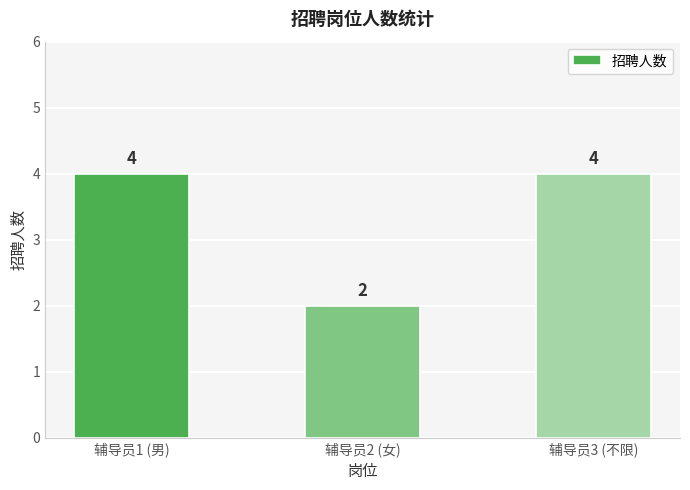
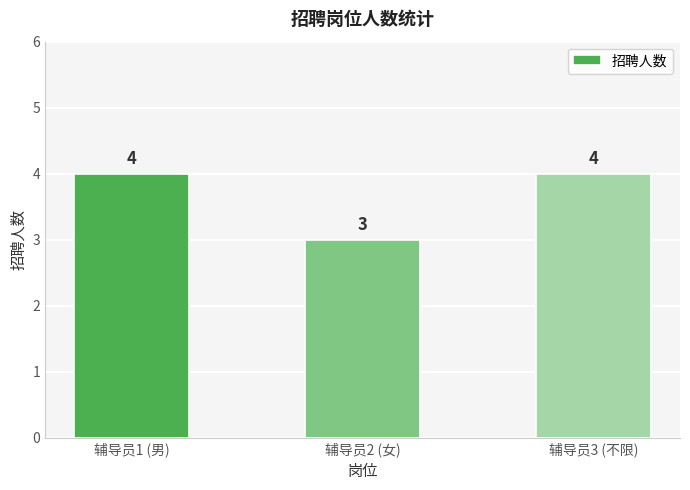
  {
    "辅导员1 (男)": 4,
-   "辅导员2 (女)": 2,
+   "辅导员2 (女)": 3,
    "辅导员3 (不限)": 4
  }
